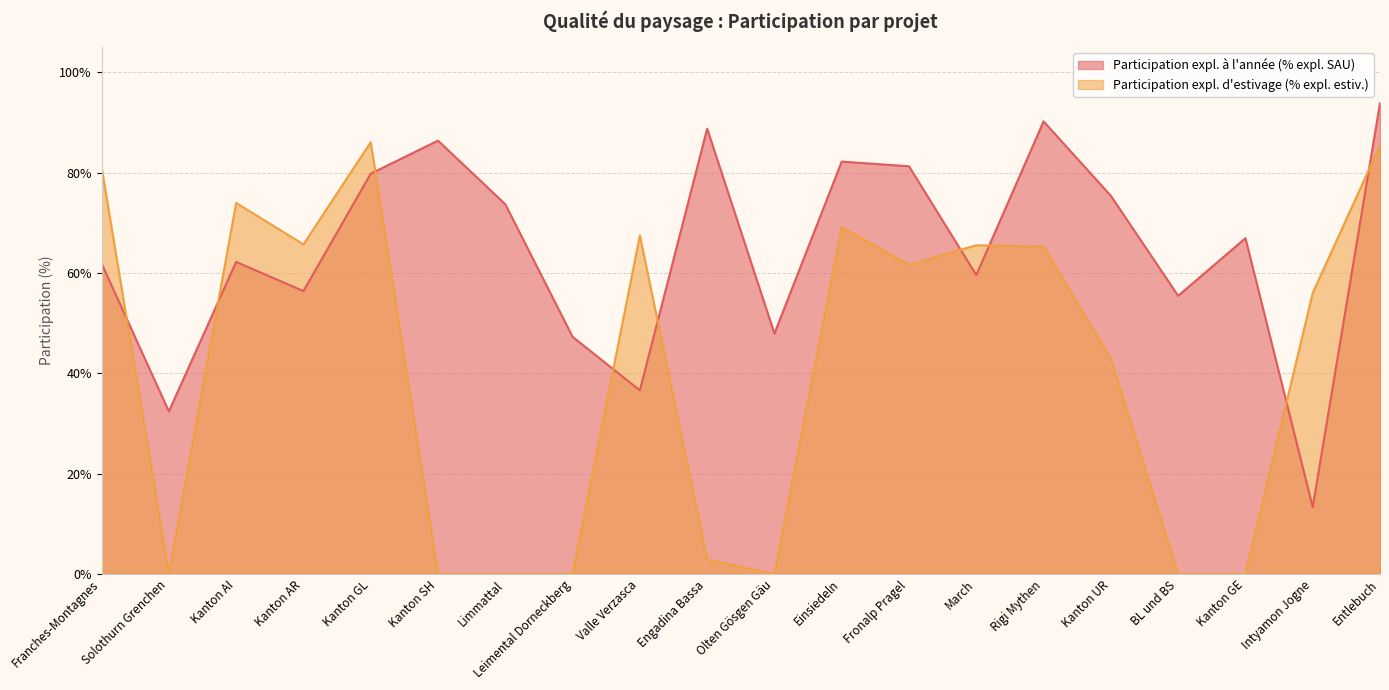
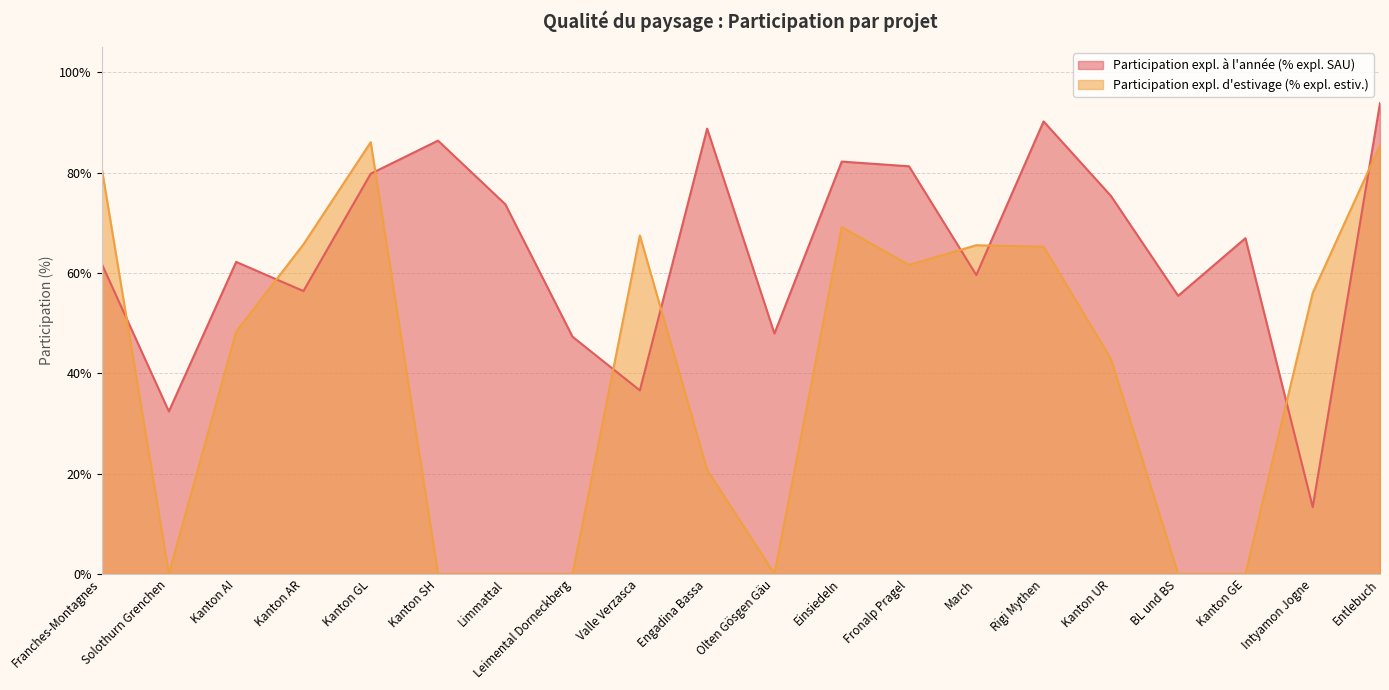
  {
    "Participation expl. à l'année (% expl. SAU)": {
      "Franches-Montagnes": "62%",
      "Solothurn Grenchen": "32%",
      "Kanton AI": "62%",
      "Kanton AR": "56%",
      "Kanton GL": "80%",
      "Kanton SH": "86%",
      "Limmattal": "74%",
      "Leimental Dorneckberg": "47%",
      "Valle Verzasca": "37%",
      "Engadina Bassa": "89%",
      "Olten Gösgen Gäu": "48%",
      "Einsiedeln": "82%",
      "Fronalp Pragel": "81%",
      "March": "60%",
      "Rigi Mythen": "90%",
      "Kanton UR": "75%",
      "BL und BS": "55%",
      "Kanton GE": "67%",
      "Intyamon Jogne": "13%",
      "Entlebuch": "94%"
    },
    "Participation expl. d'estivage (% expl. estiv.)": {
      "Franches-Montagnes": "81%",
      "Solothurn Grenchen": "0%",
-     "Kanton AI": "74%",
+     "Kanton AI": "48%",
      "Kanton AR": "66%",
      "Kanton GL": "86%",
      "Kanton SH": "0%",
      "Limmattal": "0%",
      "Leimental Dorneckberg": "0%",
      "Valle Verzasca": "67%",
-     "Engadina Bassa": "3%",
+     "Engadina Bassa": "21%",
      "Olten Gösgen Gäu": "0%",
      "Einsiedeln": "69%",
      "Fronalp Pragel": "62%",
      "March": "66%",
      "Rigi Mythen": "65%",
      "Kanton UR": "43%",
      "BL und BS": "0%",
      "Kanton GE": "0%",
      "Intyamon Jogne": "56%",
      "Entlebuch": "85%"
    }
  }
